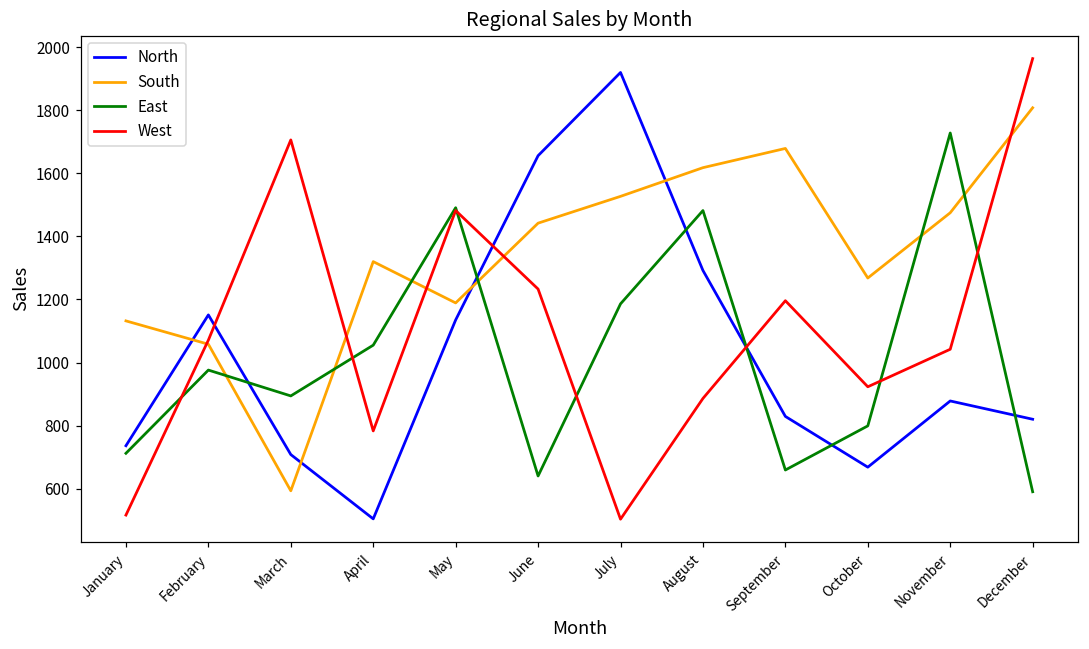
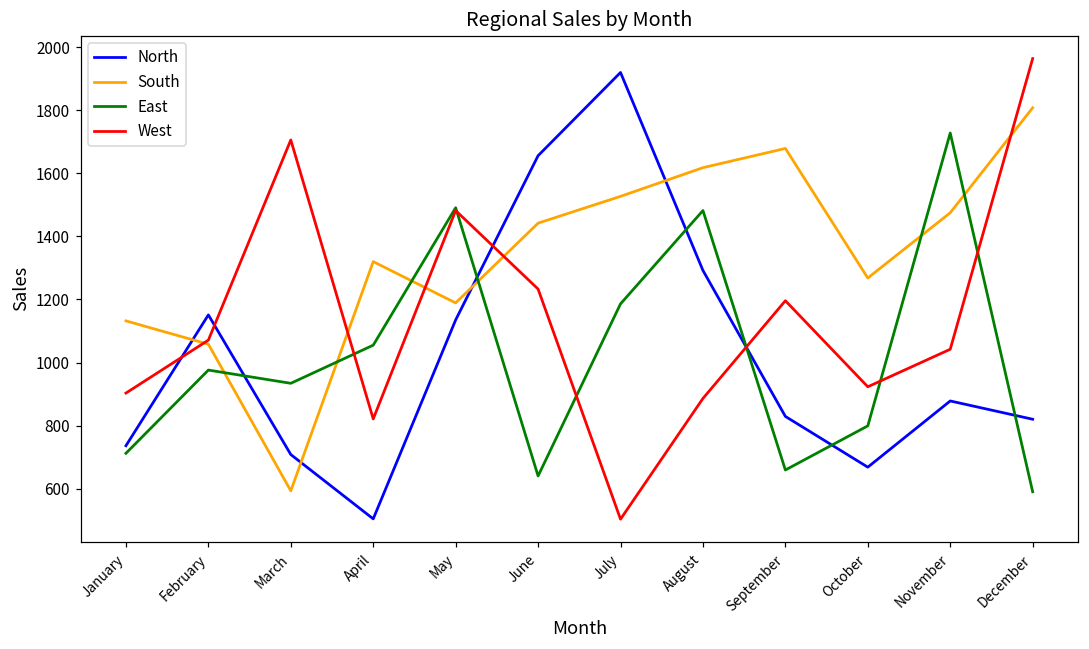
  {
    "North": {
      "January": 740,
      "February": 1150,
      "March": 710,
      "April": 500,
      "May": 1140,
      "June": 1660,
      "July": 1920,
      "August": 1290,
      "September": 830,
      "October": 670,
      "November": 880,
      "December": 820
    },
    "South": {
      "January": 1130,
      "February": 1060,
      "March": 590,
      "April": 1320,
      "May": 1190,
      "June": 1440,
      "July": 1530,
      "August": 1620,
      "September": 1680,
      "October": 1270,
      "November": 1480,
      "December": 1810
    },
    "East": {
      "January": 710,
      "February": 980,
-     "March": 890,
+     "March": 930,
      "April": 1060,
      "May": 1490,
      "June": 640,
      "July": 1190,
      "August": 1480,
      "September": 660,
      "October": 800,
      "November": 1730,
      "December": 590
    },
    "West": {
-     "January": 520,
+     "January": 900,
      "February": 1070,
      "March": 1710,
-     "April": 780,
+     "April": 820,
      "May": 1480,
      "June": 1230,
      "July": 500,
      "August": 890,
      "September": 1200,
      "October": 920,
      "November": 1040,
      "December": 1960
    }
  }
